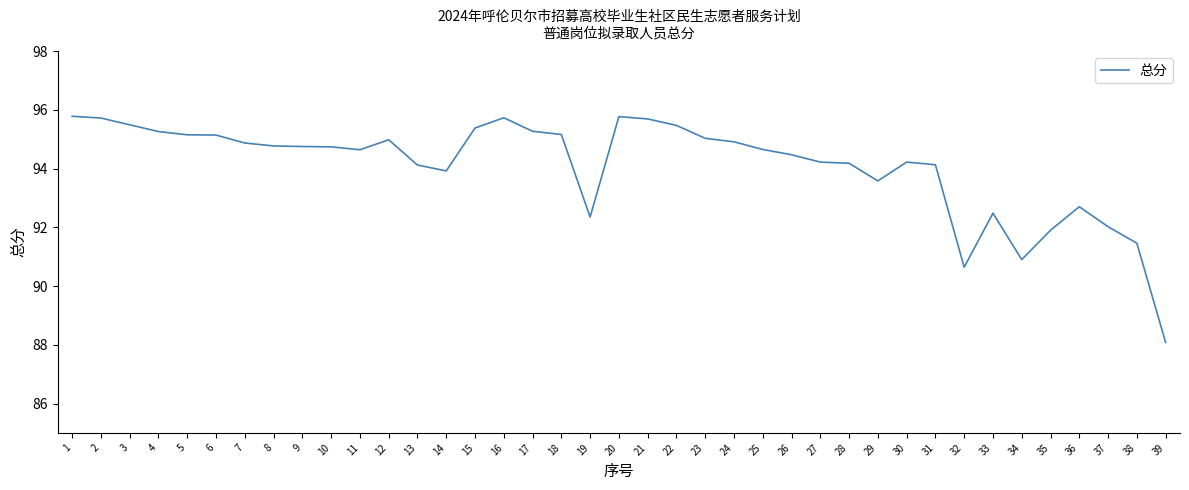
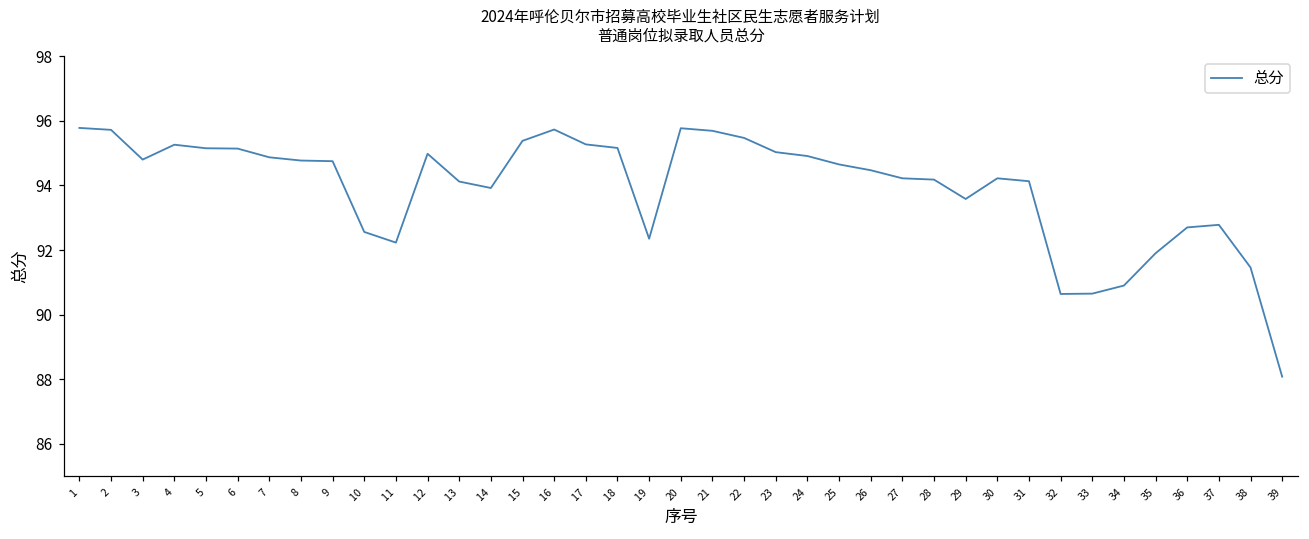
  {
    "1": 95.8,
    "2": 95.7,
-   "3": 95.5,
+   "3": 94.8,
    "4": 95.3,
    "5": 95.2,
    "6": 95.1,
    "7": 94.9,
    "8": 94.8,
    "9": 94.8,
-   "10": 94.7,
-   "11": 94.6,
+   "10": 92.6,
+   "11": 92.2,
    "12": 95.0,
    "13": 94.1,
    "14": 93.9,
    "15": 95.4,
    "16": 95.7,
    "17": 95.3,
    "18": 95.2,
    "19": 92.4,
    "20": 95.8,
    "21": 95.7,
    "22": 95.5,
    "23": 95.0,
    "24": 94.9,
    "25": 94.7,
    "26": 94.5,
    "27": 94.2,
    "28": 94.2,
    "29": 93.6,
    "30": 94.2,
    "31": 94.1,
    "32": 90.6,
-   "33": 92.5,
+   "33": 90.7,
    "34": 90.9,
    "35": 91.9,
    "36": 92.7,
-   "37": 92.0,
+   "37": 92.8,
    "38": 91.5,
    "39": 88.1
  }
